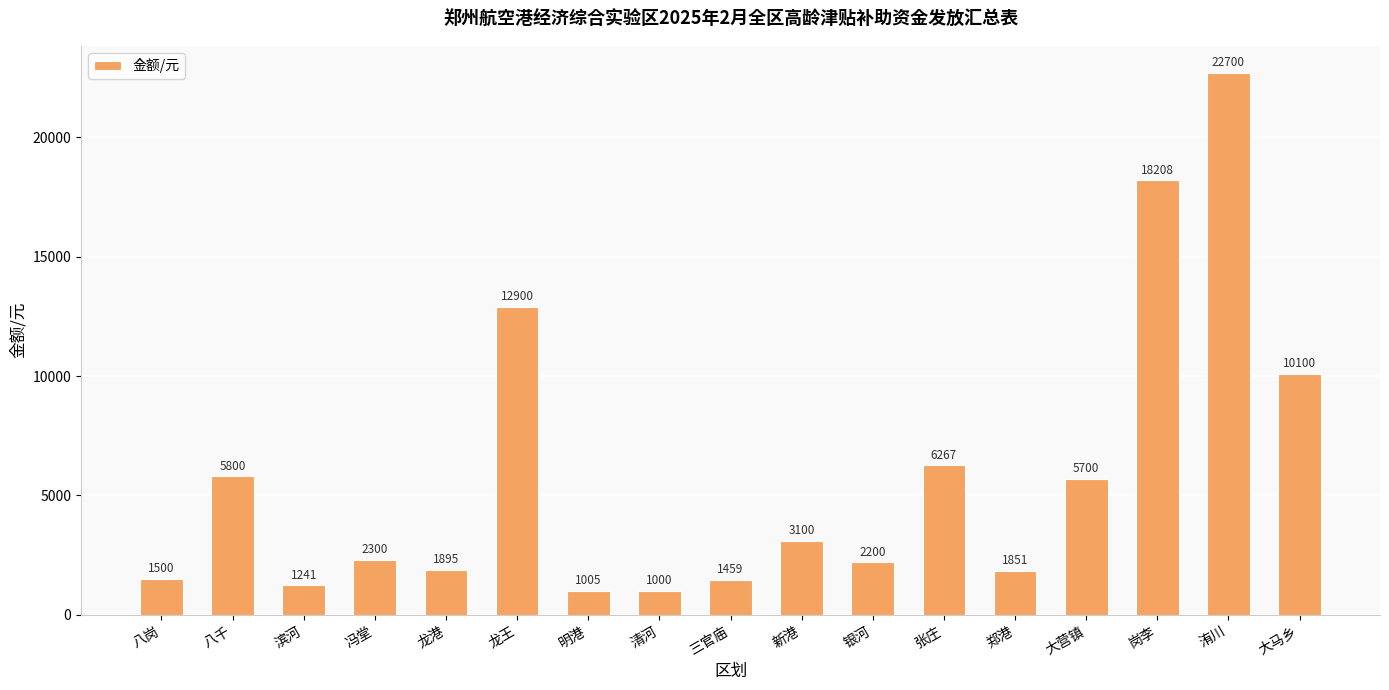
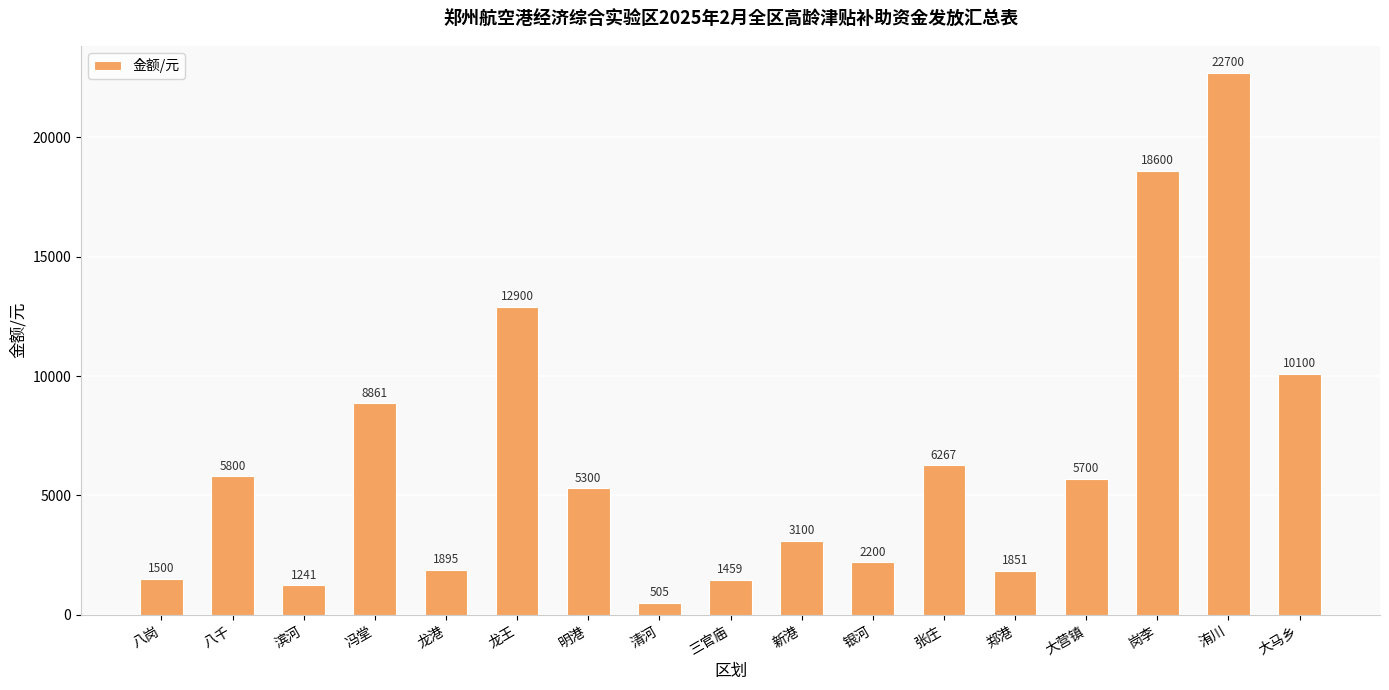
  {
    "八岗": 1500,
    "八千": 5800,
    "滨河": 1241,
-   "冯堂": 2300,
+   "冯堂": 8861,
    "龙港": 1895,
    "龙王": 12900,
-   "明港": 1005,
-   "清河": 1000,
+   "明港": 5300,
+   "清河": 505,
    "三官庙": 1459,
    "新港": 3100,
    "银河": 2200,
    "张庄": 6267,
    "郑港": 1851,
    "大营镇": 5700,
-   "岗李": 18208,
+   "岗李": 18600,
    "洧川": 22700,
    "大马乡": 10100
  }
